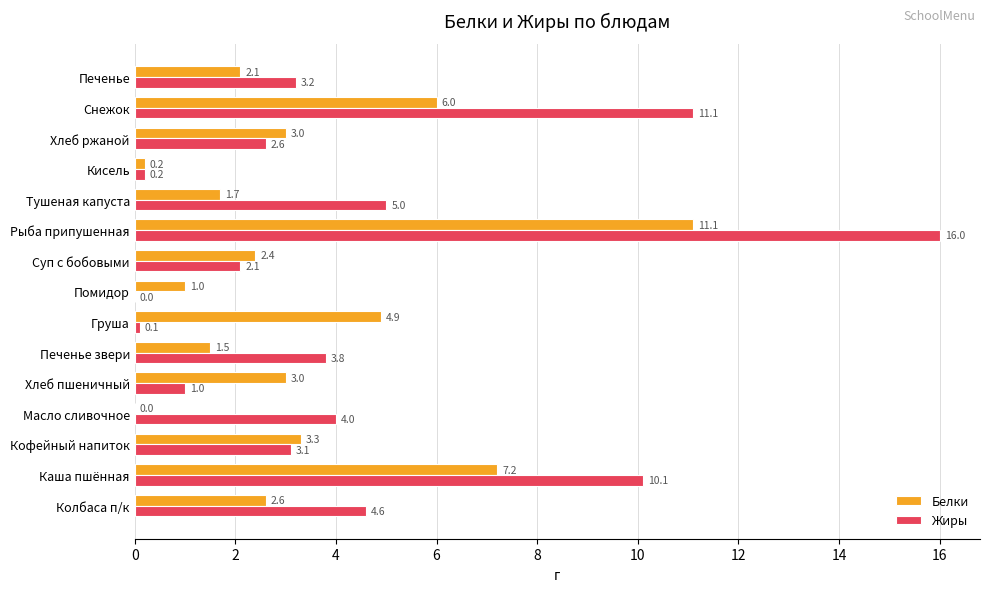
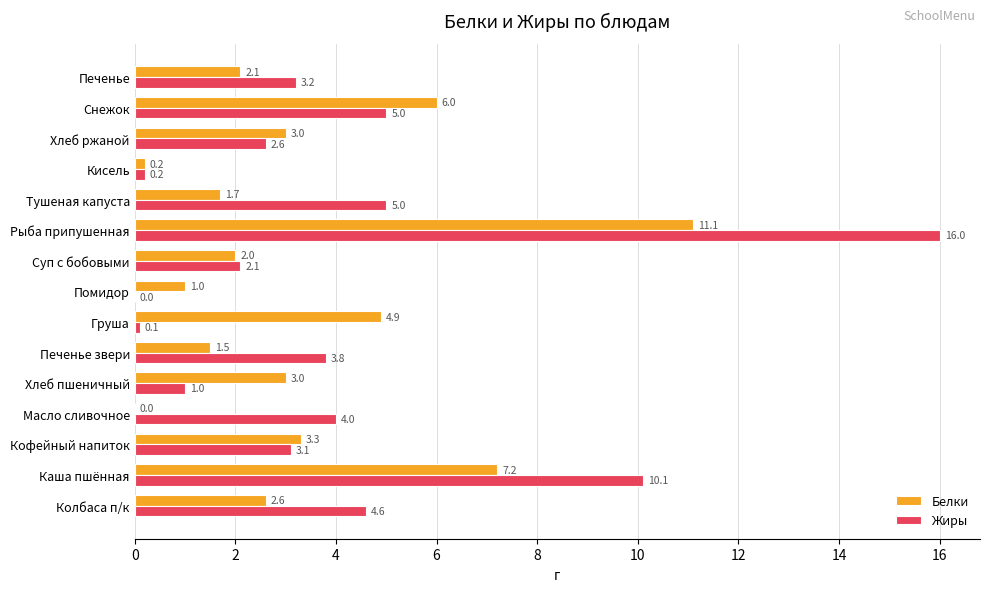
  {
    "Белки": {
      "Печенье": 2.1,
      "Снежок": 6.0,
      "Хлеб ржаной": 3.0,
      "Кисель": 0.2,
      "Тушеная капуста": 1.7,
      "Рыба припушенная": 11.1,
-     "Суп с бобовыми": 2.4,
+     "Суп с бобовыми": 2.0,
      "Помидор": 1.0,
      "Груша": 4.9,
      "Печенье звери": 1.5,
      "Хлеб пшеничный": 3.0,
      "Масло сливочное": 0.0,
      "Кофейный напиток": 3.3,
      "Каша пшённая": 7.2,
      "Колбаса п/к": 2.6
    },
    "Жиры": {
      "Печенье": 3.2,
-     "Снежок": 11.1,
+     "Снежок": 5.0,
      "Хлеб ржаной": 2.6,
      "Кисель": 0.2,
      "Тушеная капуста": 5.0,
      "Рыба припушенная": 16.0,
      "Суп с бобовыми": 2.1,
      "Помидор": 0.0,
      "Груша": 0.1,
      "Печенье звери": 3.8,
      "Хлеб пшеничный": 1.0,
      "Масло сливочное": 4.0,
      "Кофейный напиток": 3.1,
      "Каша пшённая": 10.1,
      "Колбаса п/к": 4.6
    }
  }
